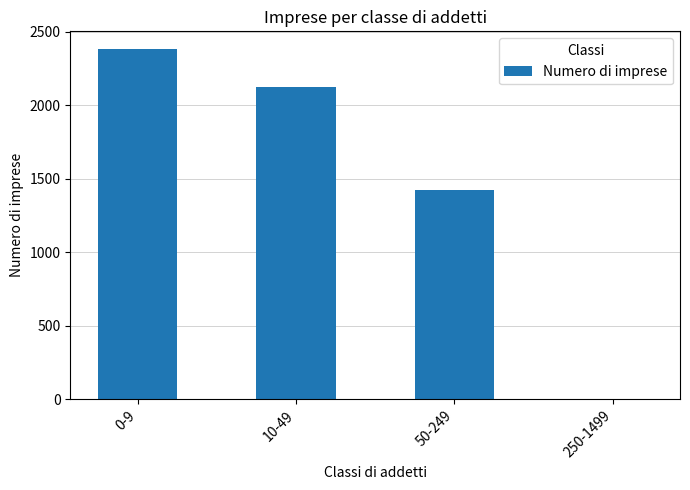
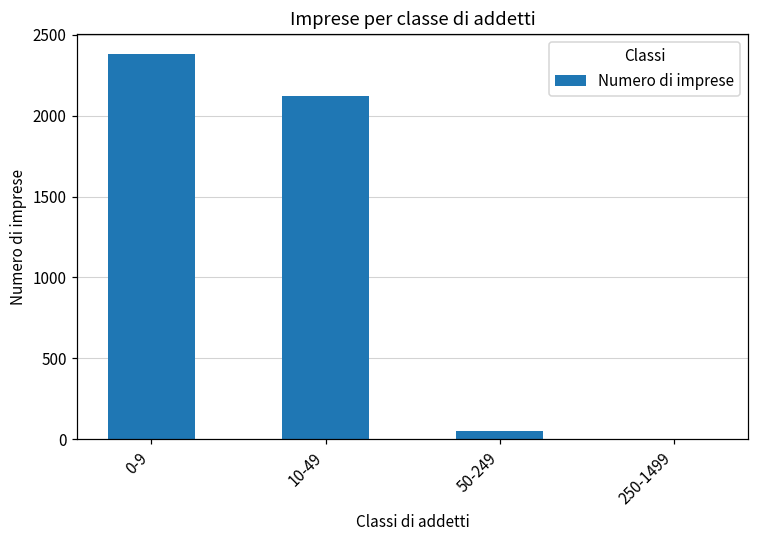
  {
    "0-9": 2380,
    "10-49": 2120,
-   "50-249": 1420
+   "50-249": 50
  }
